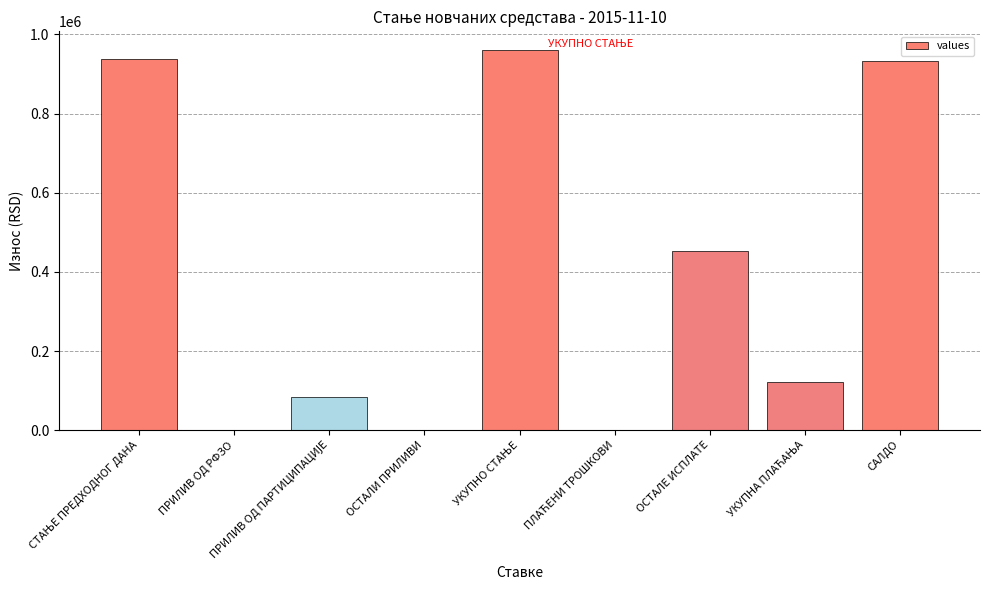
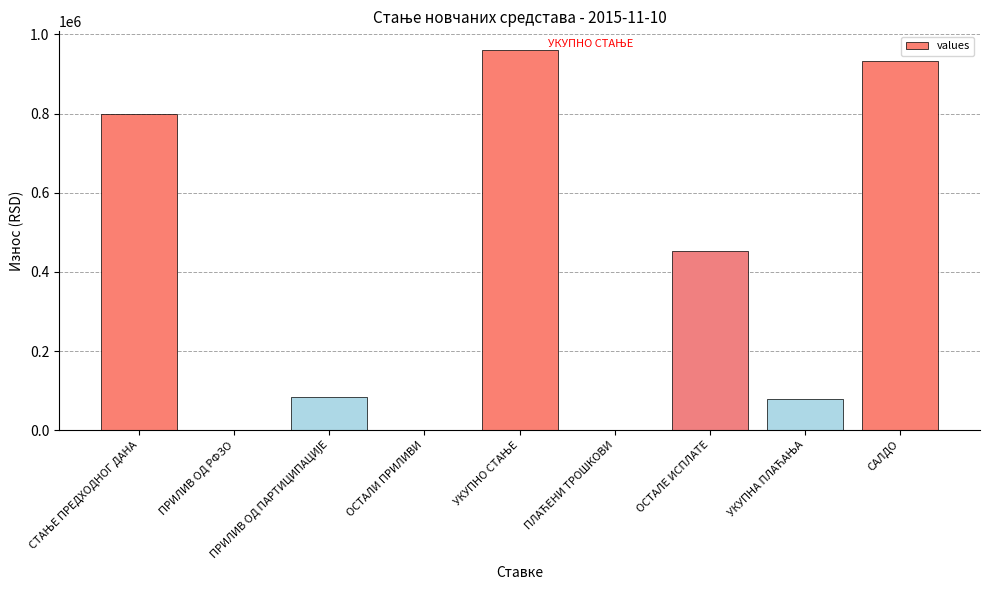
  {
-   "СТАЊЕ ПРЕДХОДНОГ ДАНА": 940000,
+   "СТАЊЕ ПРЕДХОДНОГ ДАНА": 800000,
    "ПРИЛИВ ОД РФЗО": 0,
    "ПРИЛИВ ОД ПАРТИЦИПАЦИЈЕ": 80000,
    "ОСТАЛИ ПРИЛИВИ": 0,
    "УКУПНО СТАЊЕ": 960000,
    "ПЛАЋЕНИ ТРОШКОВИ": 0,
    "ОСТАЛЕ ИСПЛАТЕ": 450000,
-   "УКУПНА ПЛАЋАЊА": 120000,
+   "УКУПНА ПЛАЋАЊА": 80000,
    "САЛДО": 930000
  }
